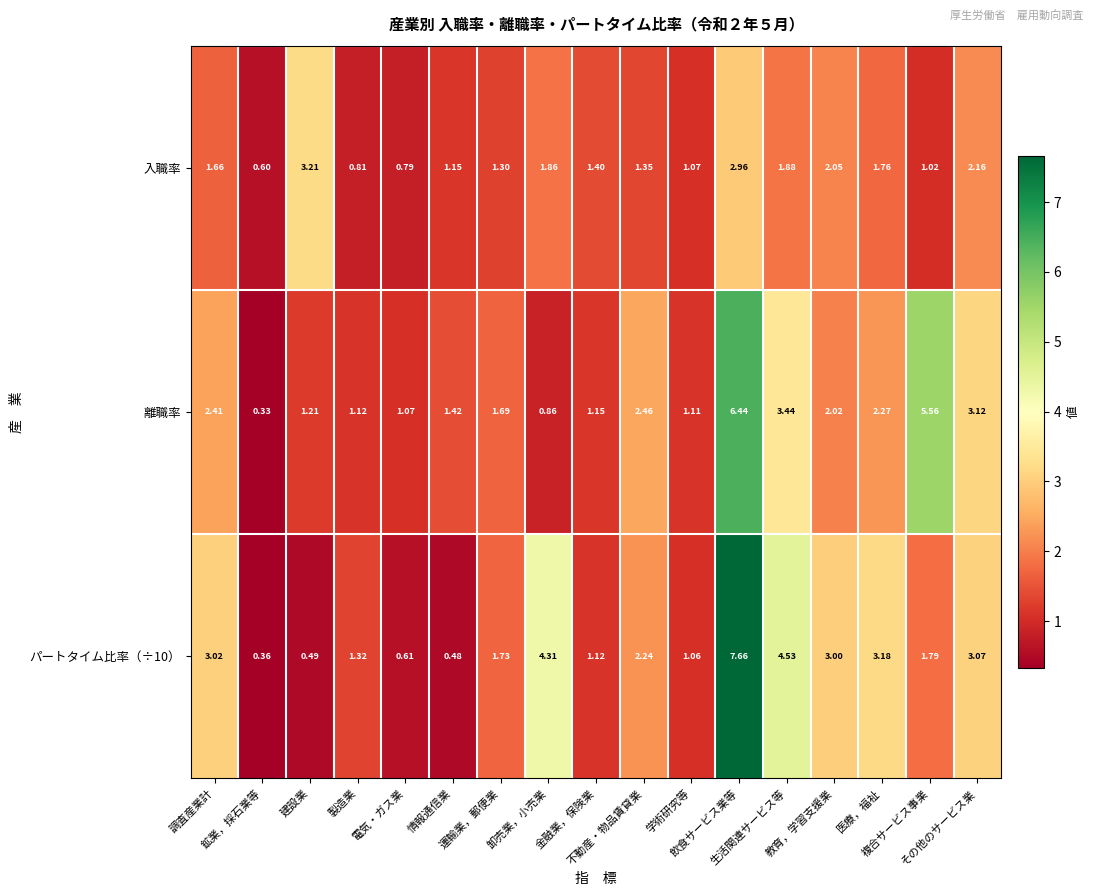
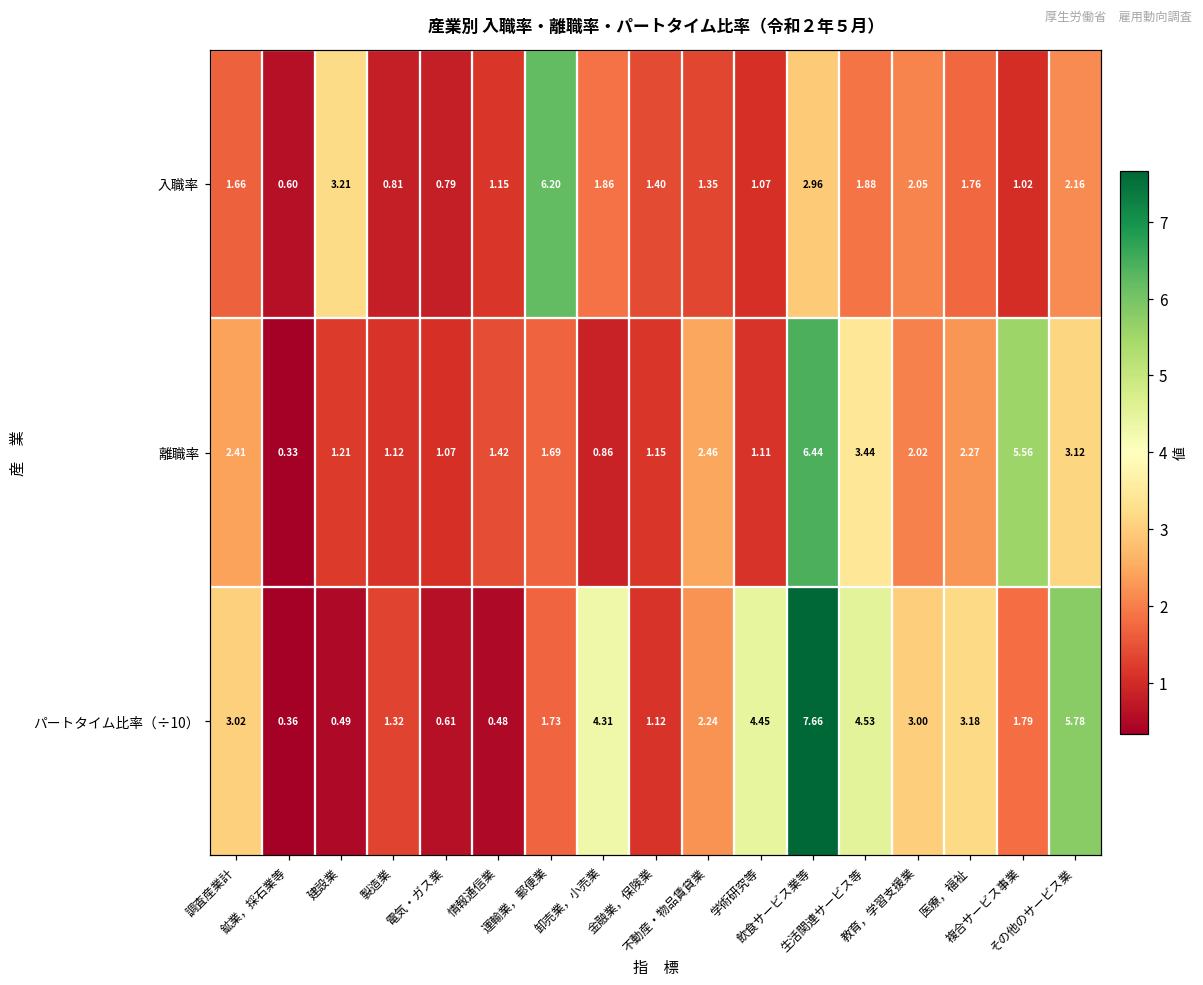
  {
    "入職率": {
      "調査産業計": 1.66,
      "鉱業，採石業等": 0.60,
      "建設業": 3.21,
      "製造業": 0.81,
      "電気・ガス業": 0.79,
      "情報通信業": 1.15,
-     "運輸業，郵便業": 1.30,
+     "運輸業，郵便業": 6.20,
      "卸売業，小売業": 1.86,
      "金融業，保険業": 1.40,
      "不動産・物品賃貸業": 1.35,
      "学術研究等": 1.07,
      "飲食サービス業等": 2.96,
      "生活関連サービス等": 1.88,
      "教育，学習支援業": 2.05,
      "医療，福祉": 1.76,
      "複合サービス事業": 1.02,
      "その他のサービス業": 2.16
    },
    "離職率": {
      "調査産業計": 2.41,
      "鉱業，採石業等": 0.33,
      "建設業": 1.21,
      "製造業": 1.12,
      "電気・ガス業": 1.07,
      "情報通信業": 1.42,
      "運輸業，郵便業": 1.69,
      "卸売業，小売業": 0.86,
      "金融業，保険業": 1.15,
      "不動産・物品賃貸業": 2.46,
      "学術研究等": 1.11,
      "飲食サービス業等": 6.44,
      "生活関連サービス等": 3.44,
      "教育，学習支援業": 2.02,
      "医療，福祉": 2.27,
      "複合サービス事業": 5.56,
      "その他のサービス業": 3.12
    },
    "パートタイム比率（÷10）": {
      "調査産業計": 3.02,
      "鉱業，採石業等": 0.36,
      "建設業": 0.49,
      "製造業": 1.32,
      "電気・ガス業": 0.61,
      "情報通信業": 0.48,
      "運輸業，郵便業": 1.73,
      "卸売業，小売業": 4.31,
      "金融業，保険業": 1.12,
      "不動産・物品賃貸業": 2.24,
-     "学術研究等": 1.06,
+     "学術研究等": 4.45,
      "飲食サービス業等": 7.66,
      "生活関連サービス等": 4.53,
      "教育，学習支援業": 3.00,
      "医療，福祉": 3.18,
      "複合サービス事業": 1.79,
-     "その他のサービス業": 3.07
+     "その他のサービス業": 5.78
    }
  }
